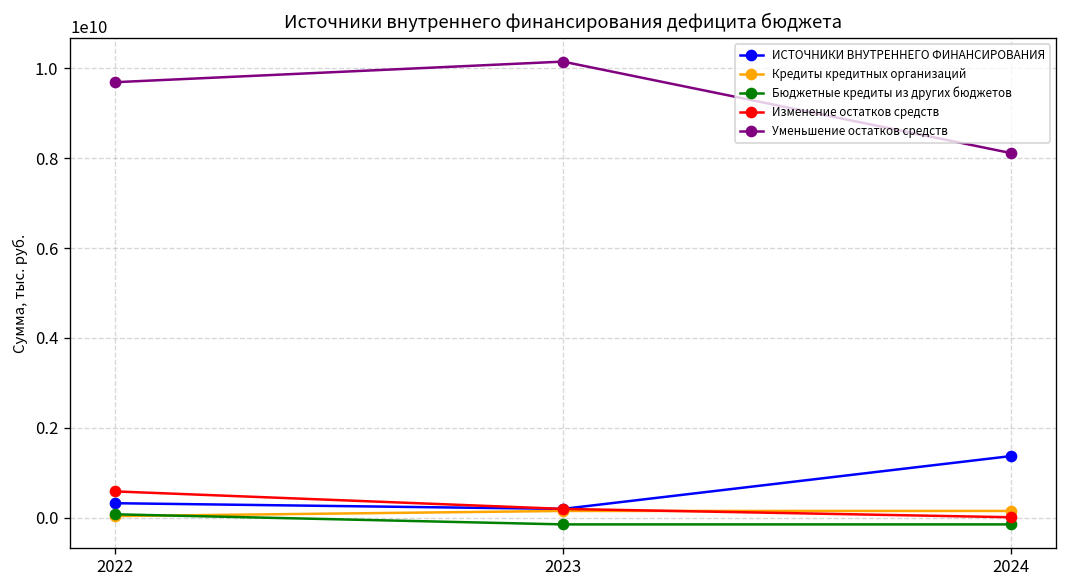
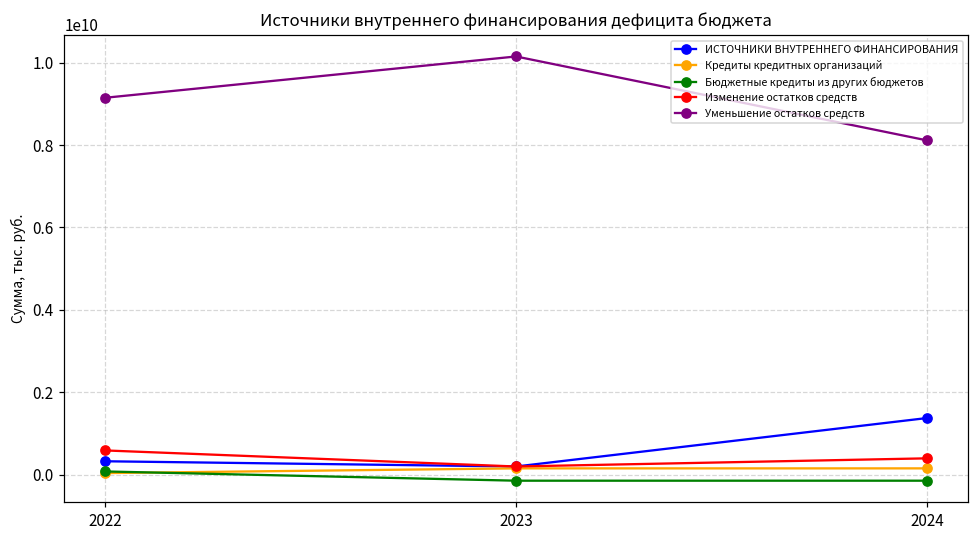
  {
    "ИСТОЧНИКИ ВНУТРЕННЕГО ФИНАНСИРОВАНИЯ": {
      "2022": 300000000,
      "2024": 1400000000
    },
    "Кредиты кредитных организаций": {
      "2024": 100000000
    },
    "Бюджетные кредиты из других бюджетов": {
      "2023": -100000000,
      "2024": -100000000
    },
    "Изменение остатков средств": {
      "2022": 600000000,
-     "2024": 0
+     "2024": 400000000
    },
    "Уменьшение остатков средств": {
-     "2022": 9700000000,
+     "2022": 9100000000,
      "2023": 10200000000,
      "2024": 8100000000
    }
  }
